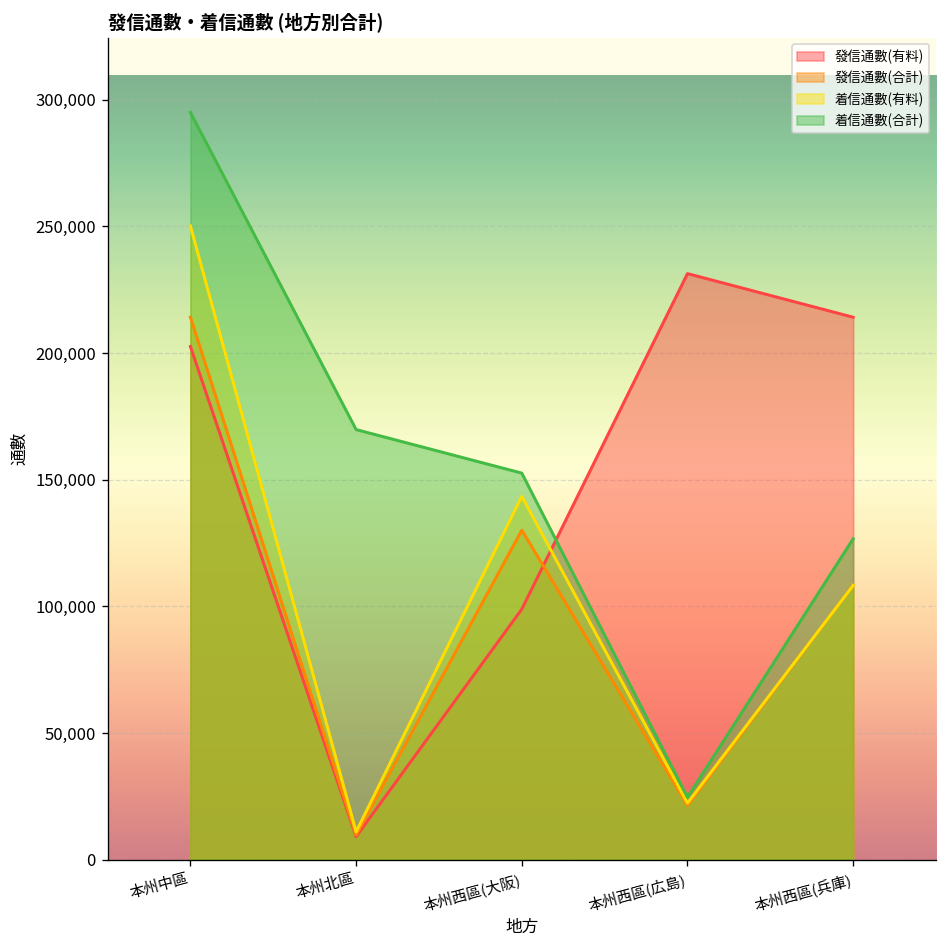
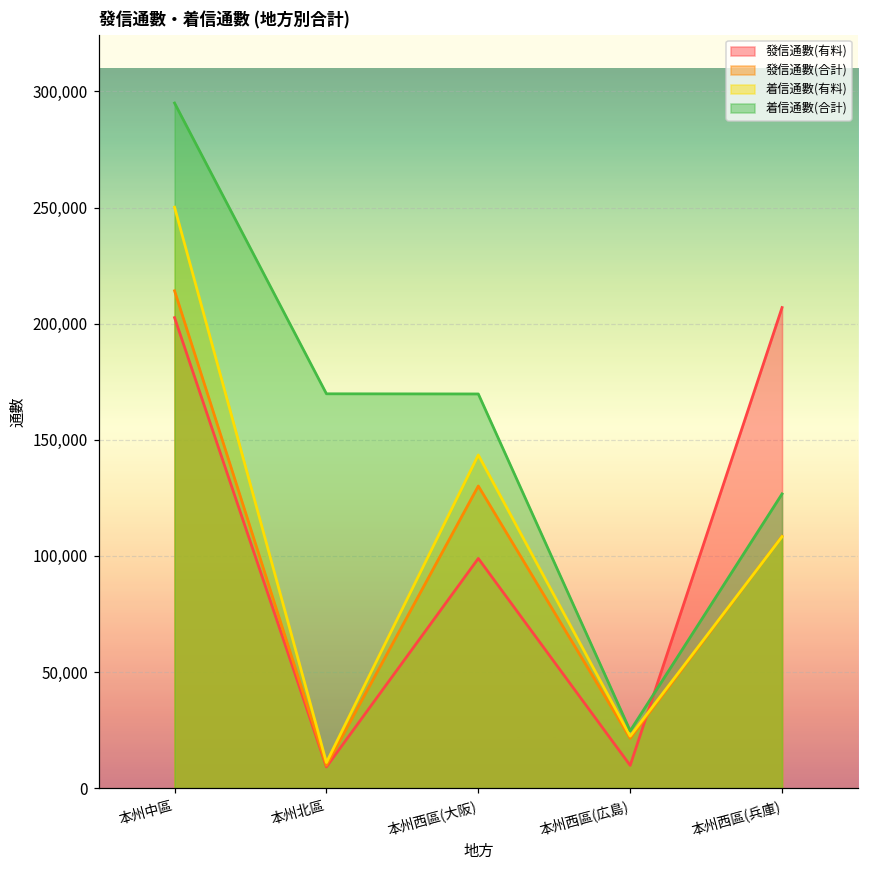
  {
    "發信通數(有料)": {
      "本州中區": "203,000",
      "本州西區(大阪)": "99,000",
-     "本州西區(広島)": "231,000",
-     "本州西區(兵庫)": "214,000"
+     "本州西區(広島)": "10,000",
+     "本州西區(兵庫)": "207,000"
    },
    "着信通數(合計)": {
      "本州中區": "295,000",
      "本州北區": "170,000",
-     "本州西區(大阪)": "153,000",
+     "本州西區(大阪)": "170,000",
      "本州西區(広島)": "25,000",
      "本州西區(兵庫)": "127,000"
    }
  }
